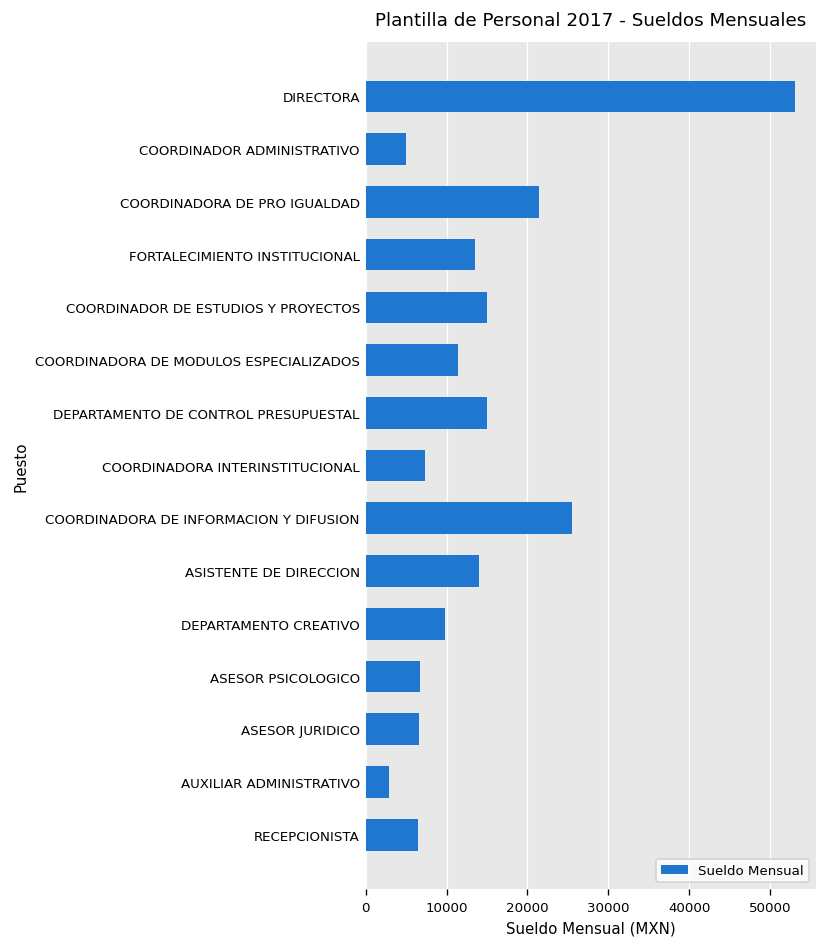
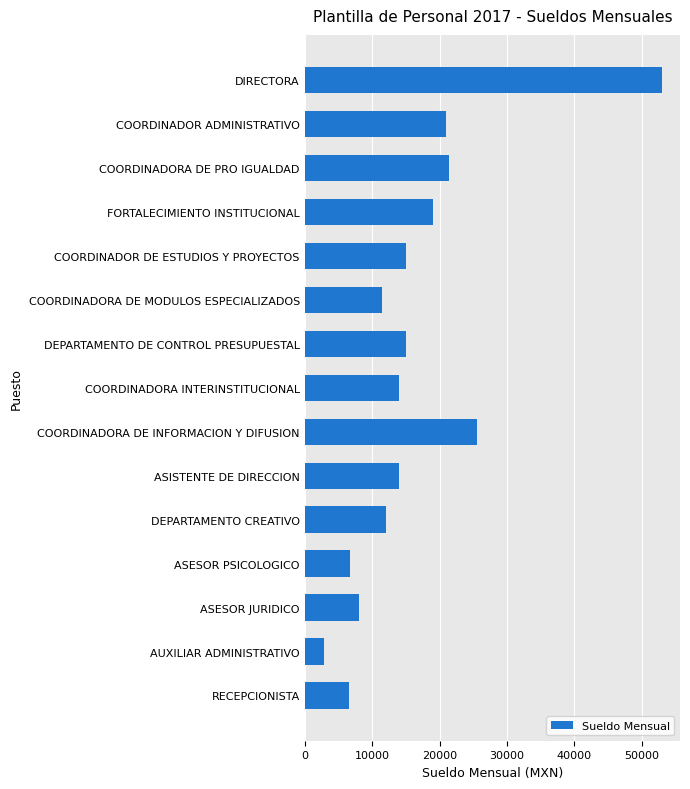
  {
    "DIRECTORA": 53000,
-   "COORDINADOR ADMINISTRATIVO": 5000,
+   "COORDINADOR ADMINISTRATIVO": 21000,
    "COORDINADORA DE PRO IGUALDAD": 21000,
-   "FORTALECIMIENTO INSTITUCIONAL": 14000,
+   "FORTALECIMIENTO INSTITUCIONAL": 19000,
    "COORDINADOR DE ESTUDIOS Y PROYECTOS": 15000,
    "COORDINADORA DE MODULOS ESPECIALIZADOS": 11000,
    "DEPARTAMENTO DE CONTROL PRESUPUESTAL": 15000,
-   "COORDINADORA INTERINSTITUCIONAL": 7000,
+   "COORDINADORA INTERINSTITUCIONAL": 14000,
    "COORDINADORA DE INFORMACION Y DIFUSION": 26000,
    "ASISTENTE DE DIRECCION": 14000,
-   "DEPARTAMENTO CREATIVO": 10000,
+   "DEPARTAMENTO CREATIVO": 12000,
    "ASESOR PSICOLOGICO": 7000,
-   "ASESOR JURIDICO": 7000,
+   "ASESOR JURIDICO": 8000,
    "AUXILIAR ADMINISTRATIVO": 3000,
    "RECEPCIONISTA": 7000
  }
